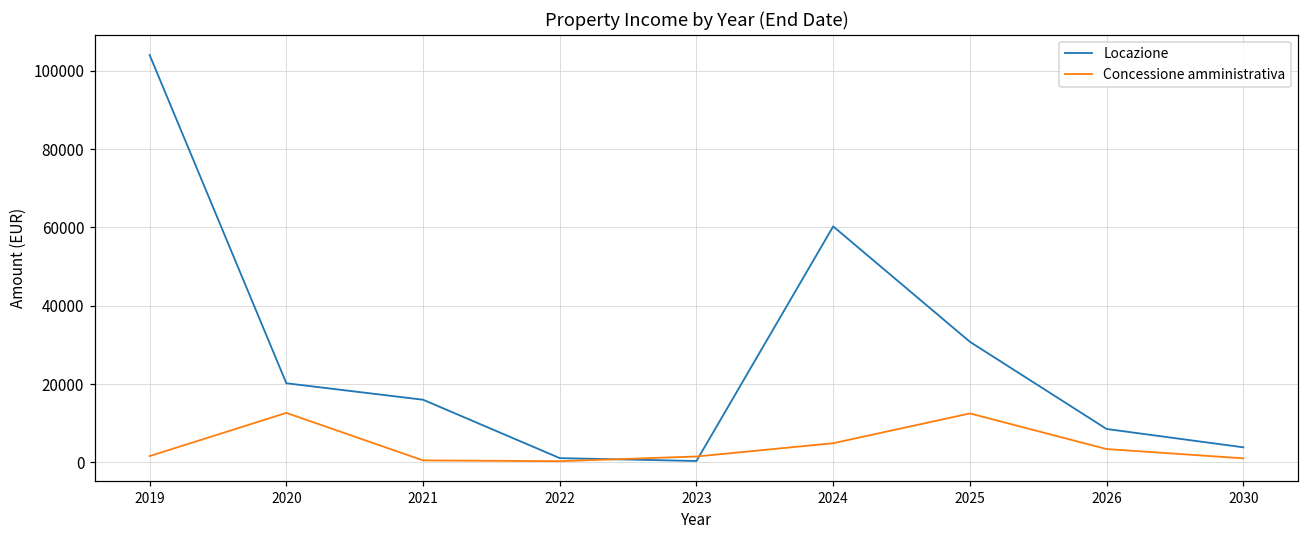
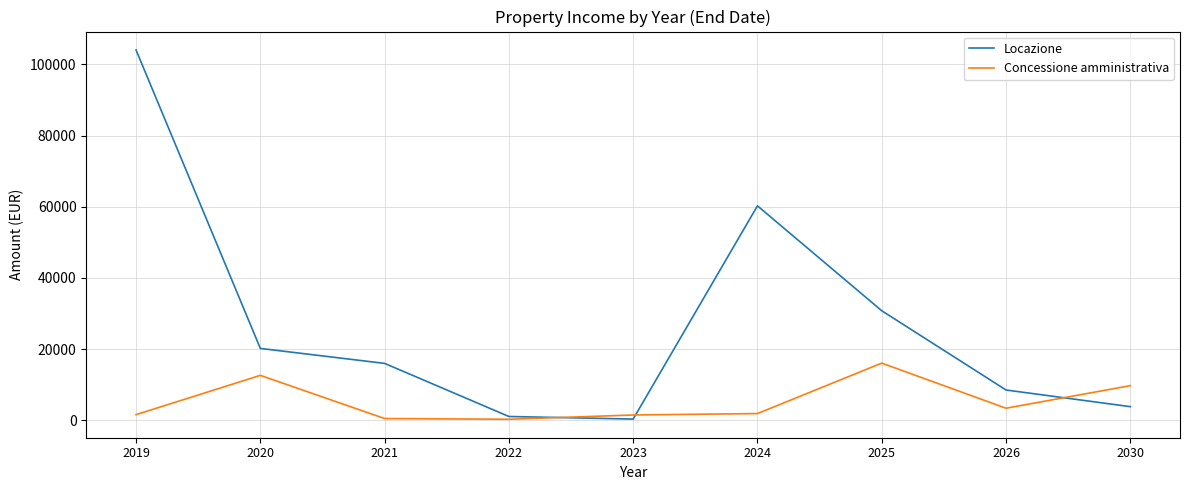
  {
    "Locazione": {
      "2019": 104000,
      "2020": 20000,
      "2021": 16000,
      "2022": 1000,
      "2023": 0,
      "2024": 60000,
      "2025": 31000,
      "2026": 9000,
      "2030": 4000
    },
    "Concessione amministrativa": {
      "2019": 2000,
      "2020": 13000,
      "2021": 1000,
      "2022": 0,
      "2023": 2000,
-     "2024": 5000,
-     "2025": 13000,
+     "2024": 2000,
+     "2025": 16000,
      "2026": 3000,
-     "2030": 1000
+     "2030": 10000
    }
  }
